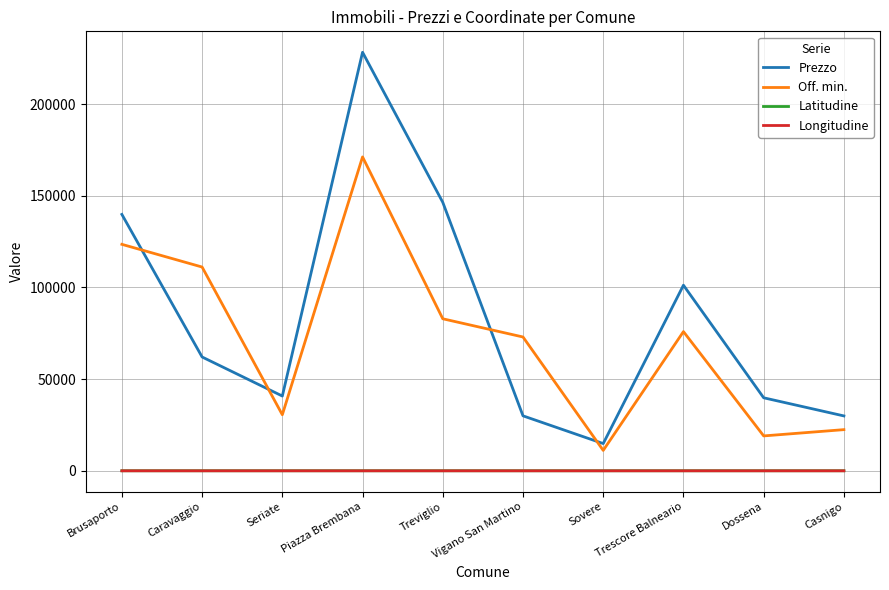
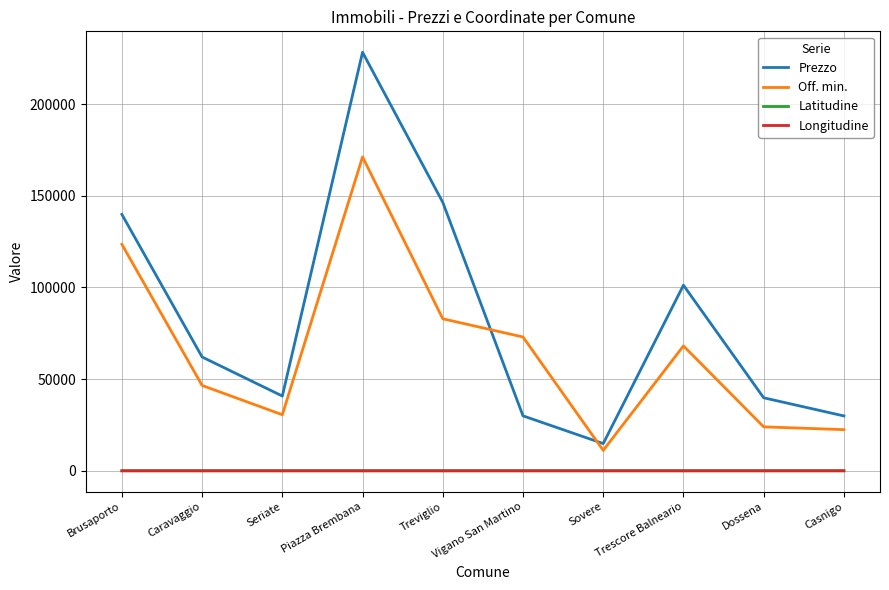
  {
    "Prezzo": {
      "Brusaporto": 140000,
      "Caravaggio": 62000,
      "Seriate": 41000,
      "Piazza Brembana": 228000,
      "Treviglio": 146000,
      "Vigano San Martino": 30000,
      "Sovere": 15000,
      "Trescore Balneario": 101000,
      "Dossena": 40000,
      "Casnigo": 30000
    },
    "Off. min.": {
      "Brusaporto": 124000,
-     "Caravaggio": 111000,
+     "Caravaggio": 47000,
      "Seriate": 31000,
      "Piazza Brembana": 171000,
      "Treviglio": 83000,
      "Vigano San Martino": 73000,
      "Sovere": 11000,
-     "Trescore Balneario": 76000,
-     "Dossena": 19000,
+     "Trescore Balneario": 68000,
+     "Dossena": 24000,
      "Casnigo": 22000
    },
    "Longitudine": {
      "Brusaporto": 0,
      "Caravaggio": 0,
      "Seriate": 0,
      "Piazza Brembana": 0,
      "Treviglio": 0,
      "Vigano San Martino": 0,
      "Sovere": 0,
      "Trescore Balneario": 0,
      "Dossena": 0,
      "Casnigo": 0
    }
  }
